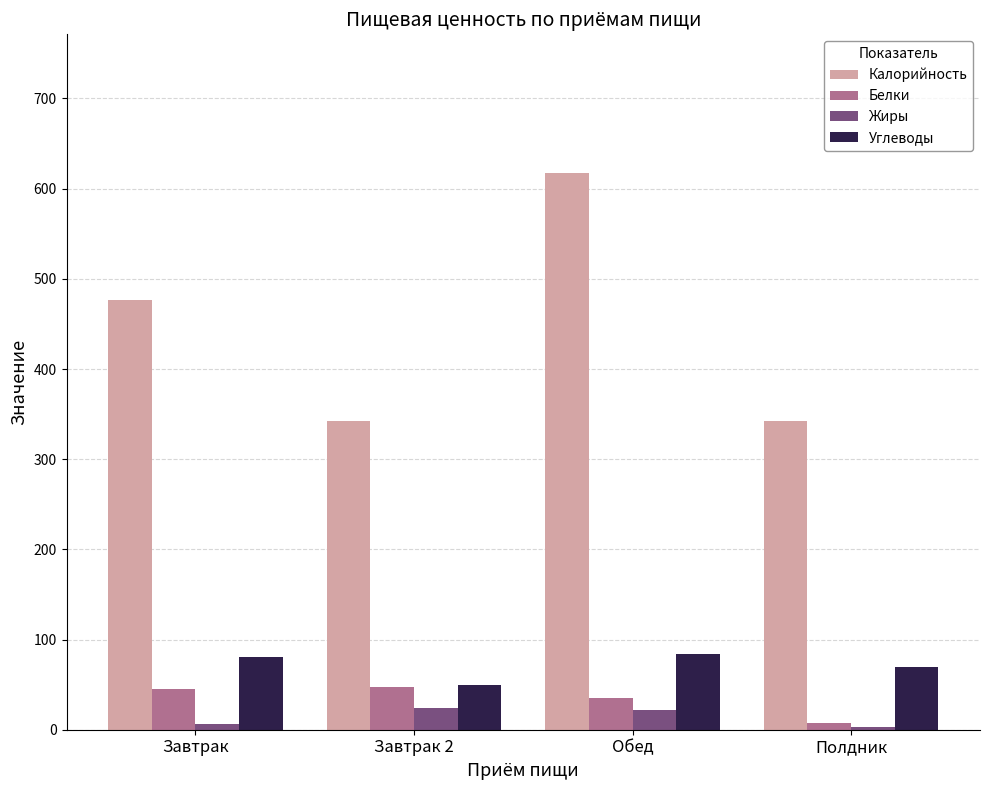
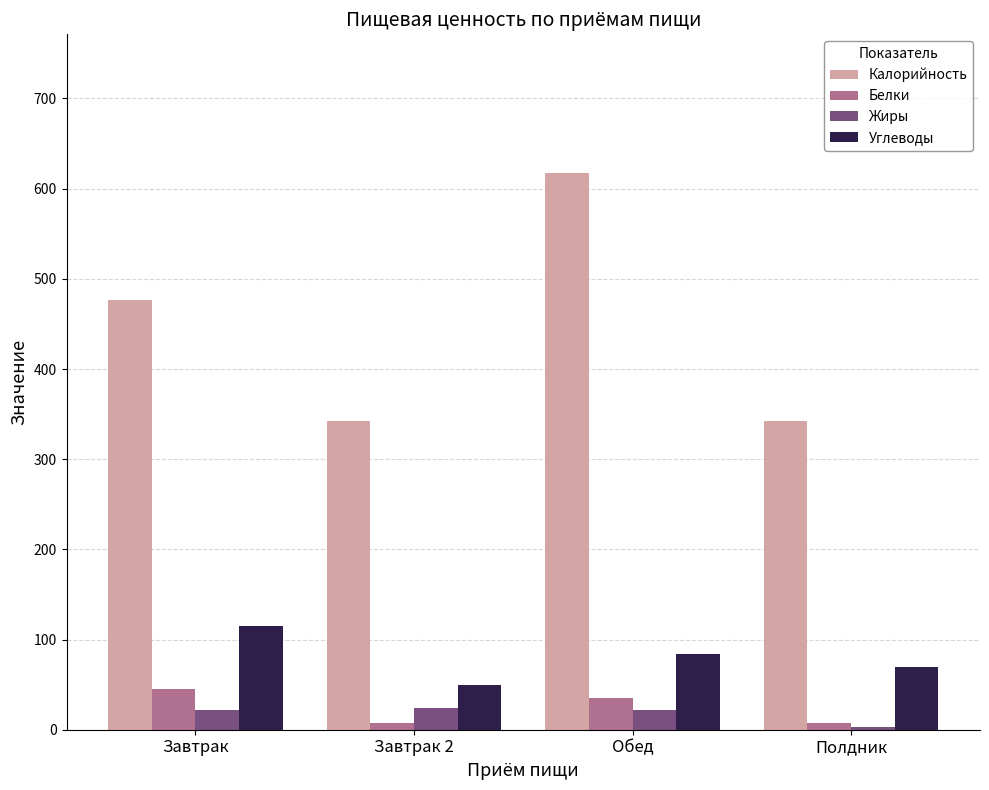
  {
    "Калорийность": {
      "Завтрак": 480,
      "Завтрак 2": 340,
      "Обед": 620,
      "Полдник": 340
    },
    "Белки": {
      "Завтрак": 50,
-     "Завтрак 2": 50,
+     "Завтрак 2": 10,
      "Обед": 30,
      "Полдник": 10
    },
    "Жиры": {
-     "Завтрак": 10,
+     "Завтрак": 20,
      "Завтрак 2": 20,
      "Обед": 20,
      "Полдник": 0
    },
    "Углеводы": {
-     "Завтрак": 80,
+     "Завтрак": 120,
      "Завтрак 2": 50,
      "Обед": 80,
      "Полдник": 70
    }
  }
